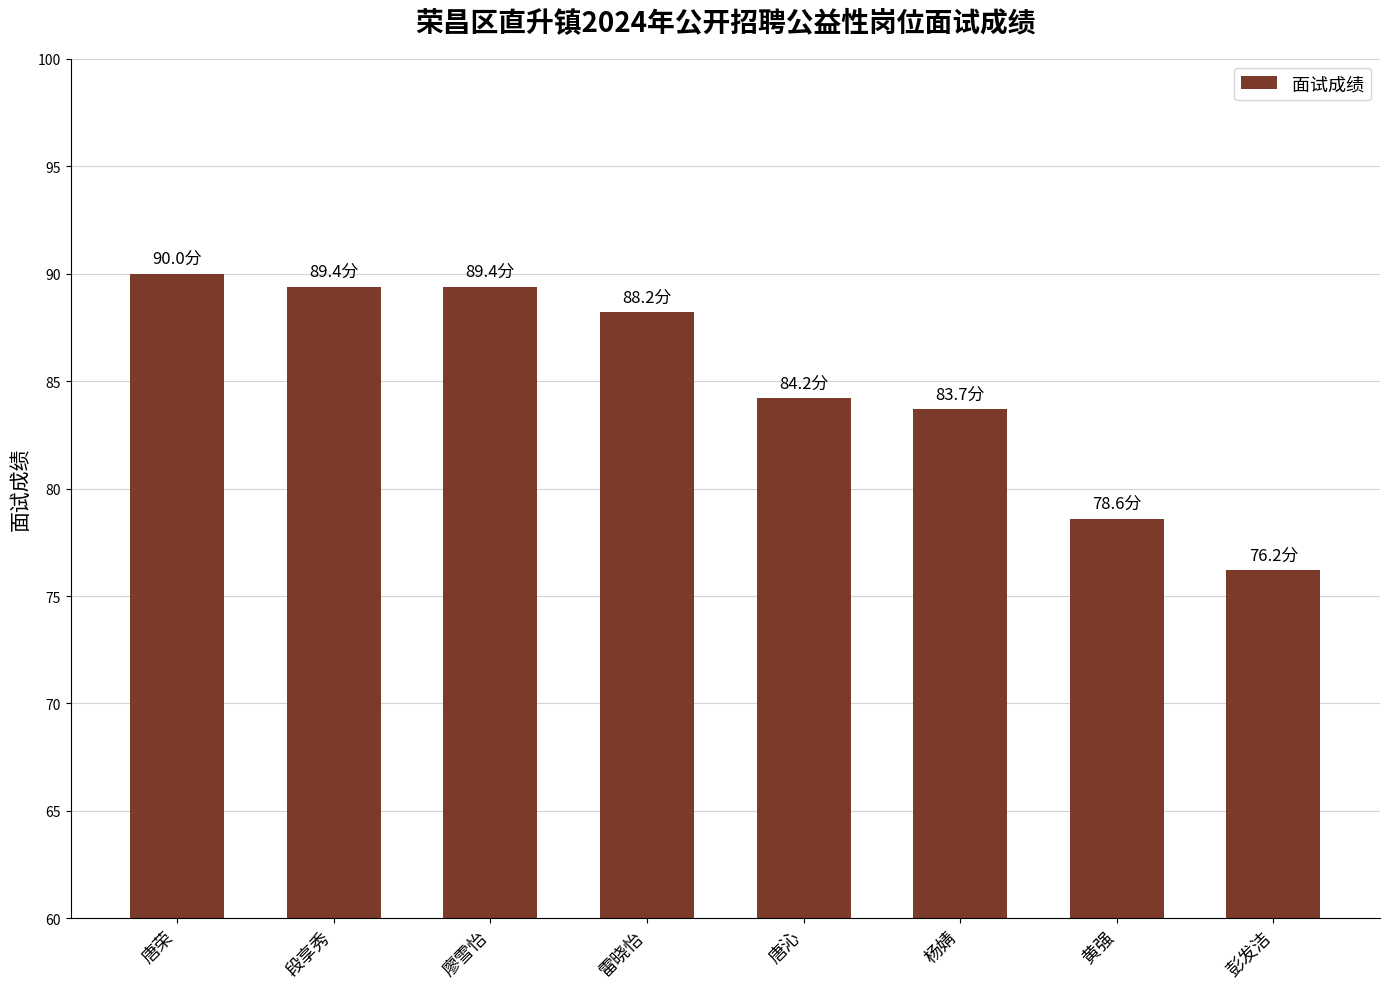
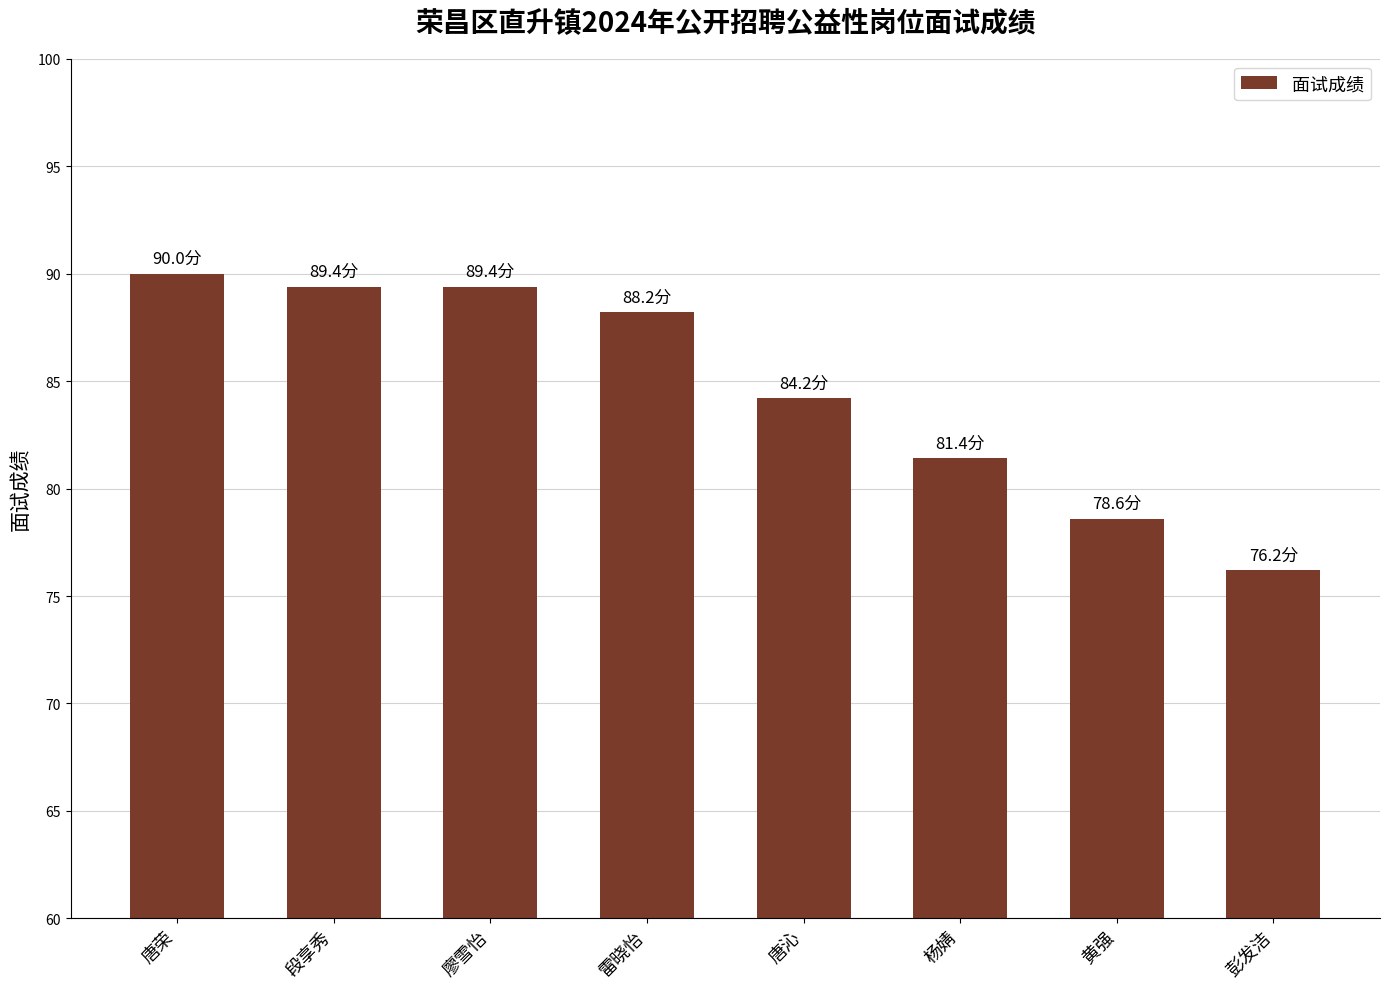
  {
    "唐荣": "90.0分",
    "段享秀": "89.4分",
    "廖雪怡": "89.4分",
    "雷晓怡": "88.2分",
    "唐沁": "84.2分",
-   "杨婧": "83.7分",
+   "杨婧": "81.4分",
    "黄强": "78.6分",
    "彭发洁": "76.2分"
  }
